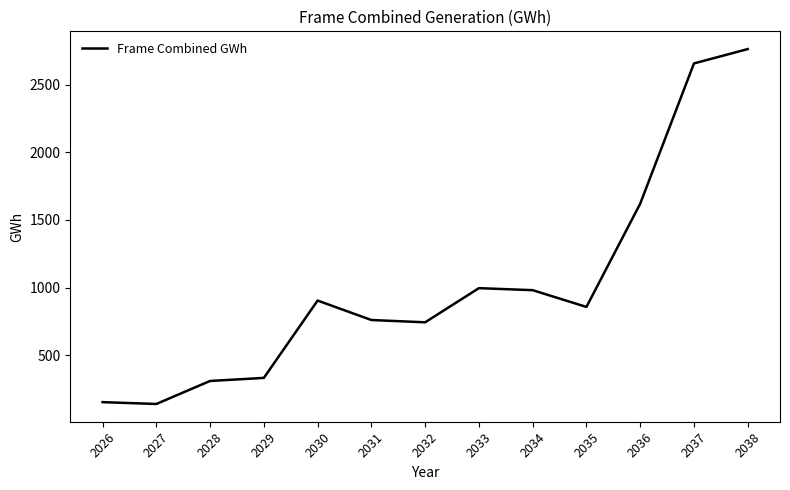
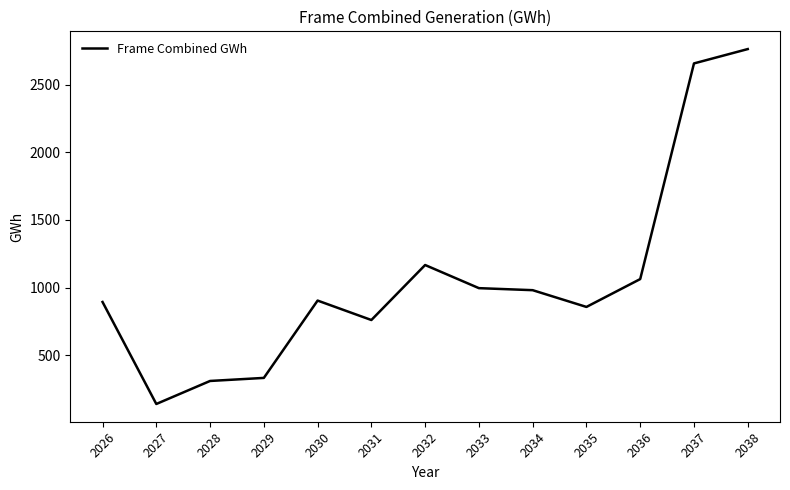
  {
-   "2026": 150,
+   "2026": 890,
    "2027": 140,
    "2028": 310,
    "2029": 330,
    "2030": 900,
    "2031": 760,
-   "2032": 740,
+   "2032": 1170,
    "2033": 1000,
    "2034": 980,
    "2035": 860,
-   "2036": 1620,
+   "2036": 1060,
    "2037": 2660,
    "2038": 2760
  }
